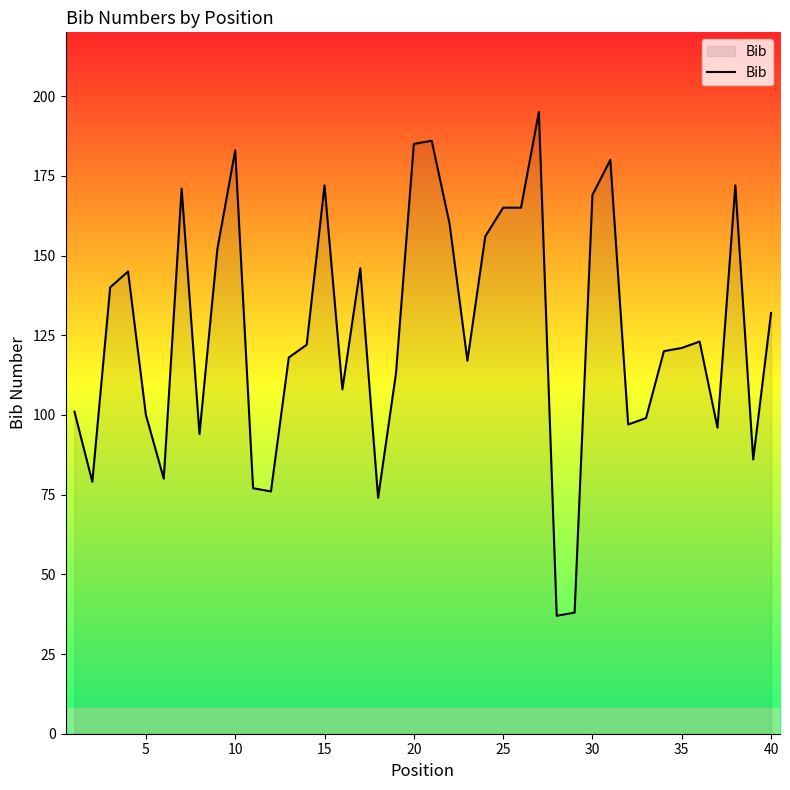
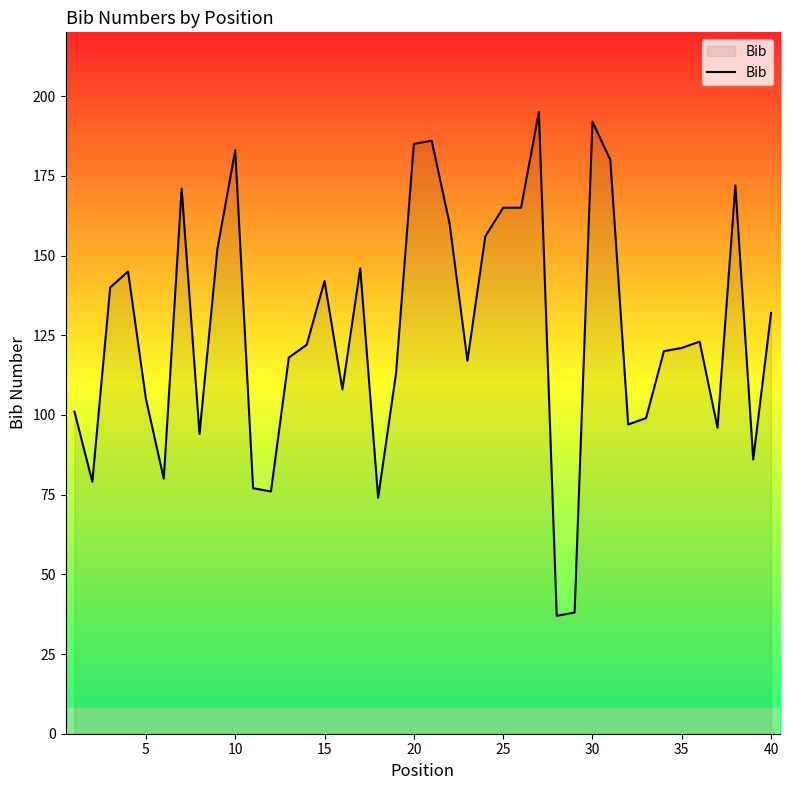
  {
-   "5": 100,
+   "5": 105,
    "10": 183,
-   "15": 172,
+   "15": 142,
    "20": 185,
    "25": 165,
-   "30": 169,
+   "30": 192,
    "35": 121,
    "40": 132
  }
